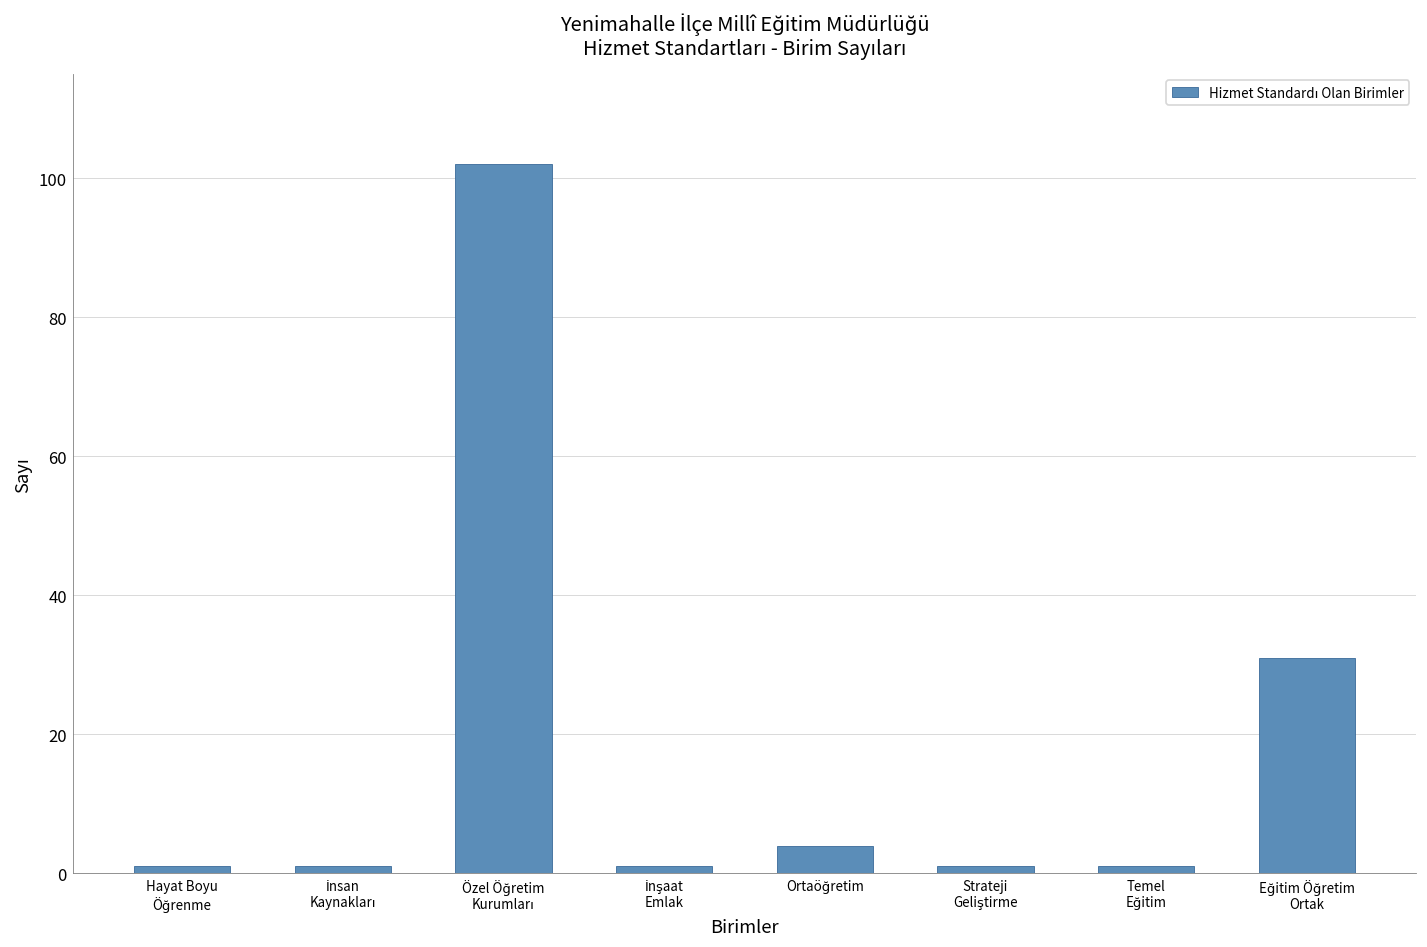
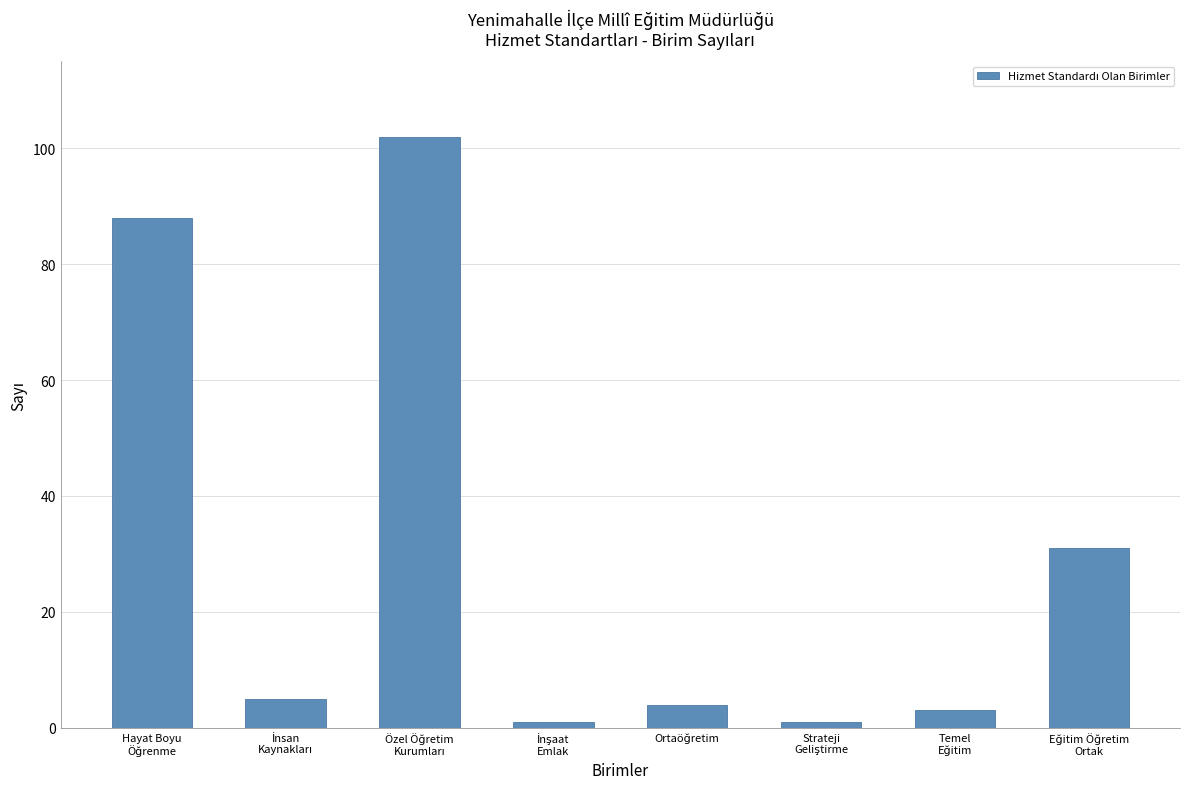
  {
-   "Hayat Boyu Öğrenme": 1,
-   "İnsan Kaynakları": 1,
+   "Hayat Boyu Öğrenme": 88,
+   "İnsan Kaynakları": 5,
    "Özel Öğretim Kurumları": 102,
    "İnşaat Emlak": 1,
    "Ortaöğretim": 4,
    "Strateji Geliştirme": 1,
-   "Temel Eğitim": 1,
+   "Temel Eğitim": 3,
    "Eğitim Öğretim Ortak": 31
  }
